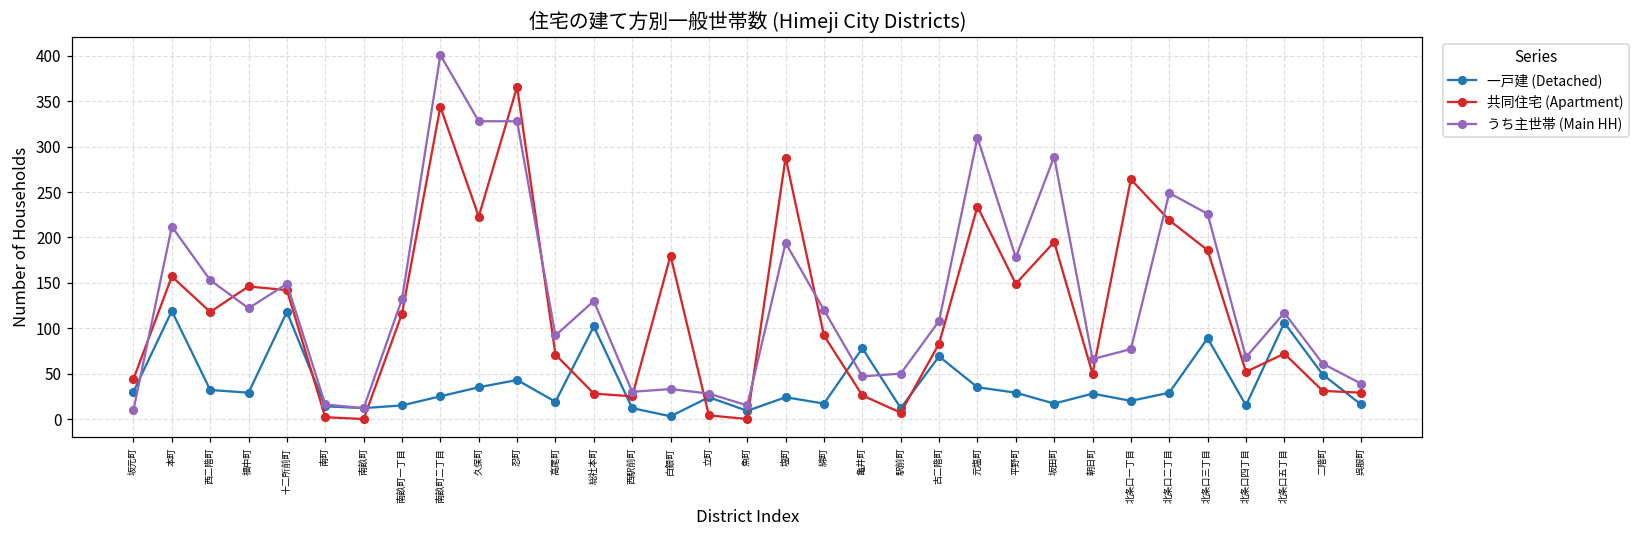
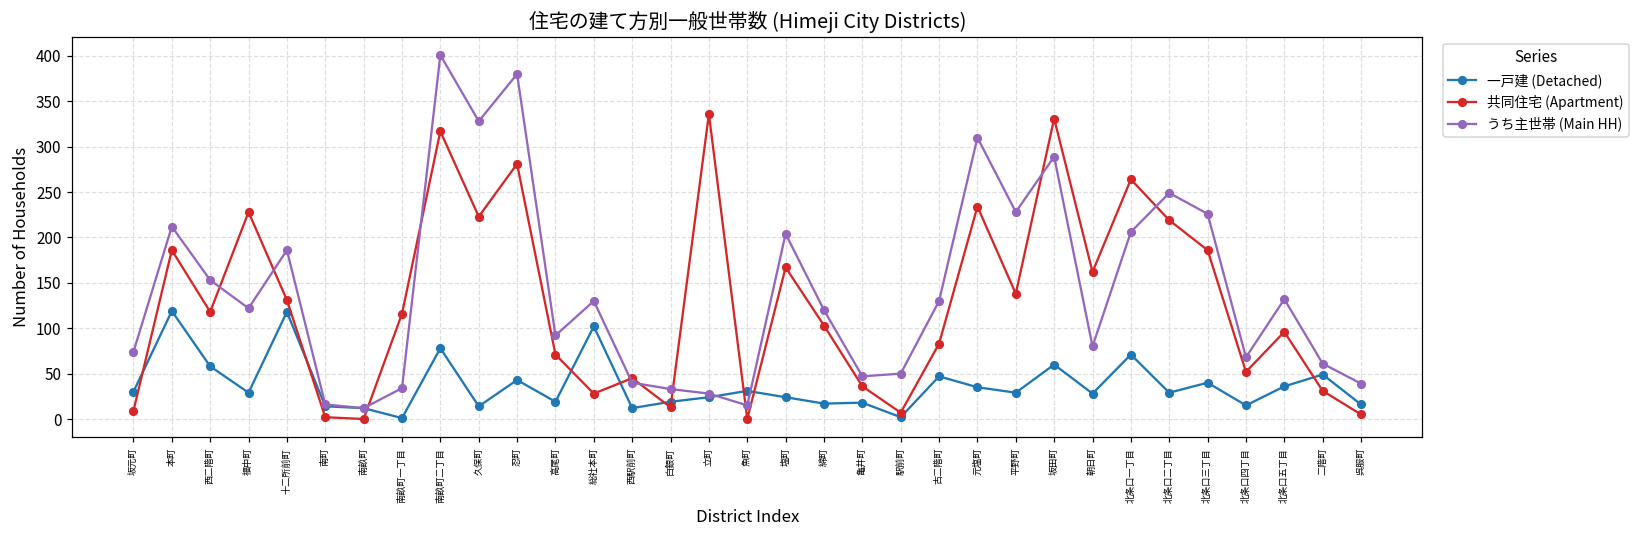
  {
    "一戸建 (Detached)": {
      "坂元町": 30,
      "本町": 120,
-     "西二階町": 30,
+     "西二階町": 60,
      "福中町": 30,
      "十二所前町": 120,
-     "南畝町一丁目": 20,
-     "南畝町二丁目": 30,
-     "久保町": 40,
+     "南畝町一丁目": 0,
+     "南畝町二丁目": 80,
+     "久保町": 10,
      "忍町": 40,
      "高尾町": 20,
      "総社本町": 100,
      "西駅前町": 10,
-     "白銀町": 0,
+     "白銀町": 20,
      "立町": 20,
-     "魚町": 10,
+     "魚町": 30,
      "塩町": 20,
      "綿町": 20,
-     "亀井町": 80,
-     "駅前町": 10,
-     "古二階町": 70,
+     "亀井町": 20,
+     "駅前町": 0,
+     "古二階町": 50,
      "元塩町": 40,
      "平野町": 30,
-     "坂田町": 20,
+     "坂田町": 60,
      "朝日町": 30,
-     "北条口一丁目": 20,
+     "北条口一丁目": 70,
      "北条口二丁目": 30,
-     "北条口三丁目": 90,
+     "北条口三丁目": 40,
      "北条口四丁目": 20,
-     "北条口五丁目": 110,
+     "北条口五丁目": 40,
      "二階町": 50,
      "呉服町": 20
    },
    "共同住宅 (Apartment)": {
-     "坂元町": 40,
-     "本町": 160,
+     "坂元町": 10,
+     "本町": 190,
      "西二階町": 120,
-     "福中町": 150,
-     "十二所前町": 140,
+     "福中町": 230,
+     "十二所前町": 130,
      "南町": 0,
      "南畝町": 0,
      "南畝町一丁目": 120,
-     "南畝町二丁目": 340,
+     "南畝町二丁目": 320,
      "久保町": 220,
-     "忍町": 370,
+     "忍町": 280,
      "高尾町": 70,
      "総社本町": 30,
-     "西駅前町": 30,
-     "白銀町": 180,
-     "立町": 0,
+     "西駅前町": 50,
+     "白銀町": 10,
+     "立町": 340,
      "魚町": 0,
-     "塩町": 290,
-     "綿町": 90,
-     "亀井町": 30,
+     "塩町": 170,
+     "綿町": 100,
+     "亀井町": 40,
      "駅前町": 10,
      "古二階町": 80,
      "元塩町": 230,
-     "平野町": 150,
-     "坂田町": 200,
-     "朝日町": 50,
+     "平野町": 140,
+     "坂田町": 330,
+     "朝日町": 160,
      "北条口一丁目": 260,
      "北条口二丁目": 220,
      "北条口三丁目": 190,
      "北条口四丁目": 50,
-     "北条口五丁目": 70,
+     "北条口五丁目": 100,
      "二階町": 30,
-     "呉服町": 30
+     "呉服町": 10
    },
    "うち主世帯 (Main HH)": {
-     "坂元町": 10,
+     "坂元町": 70,
      "本町": 210,
      "西二階町": 150,
      "福中町": 120,
-     "十二所前町": 150,
-     "南畝町一丁目": 130,
+     "十二所前町": 190,
+     "南畝町一丁目": 30,
      "南畝町二丁目": 400,
      "久保町": 330,
-     "忍町": 330,
+     "忍町": 380,
      "高尾町": 90,
      "総社本町": 130,
-     "西駅前町": 30,
+     "西駅前町": 40,
      "白銀町": 30,
      "立町": 30,
      "魚町": 20,
-     "塩町": 190,
+     "塩町": 200,
      "綿町": 120,
      "亀井町": 50,
      "駅前町": 50,
-     "古二階町": 110,
+     "古二階町": 130,
      "元塩町": 310,
-     "平野町": 180,
+     "平野町": 230,
      "坂田町": 290,
-     "朝日町": 70,
-     "北条口一丁目": 80,
+     "朝日町": 80,
+     "北条口一丁目": 210,
      "北条口二丁目": 250,
      "北条口三丁目": 230,
      "北条口四丁目": 70,
-     "北条口五丁目": 120,
+     "北条口五丁目": 130,
      "二階町": 60,
      "呉服町": 40
    }
  }
